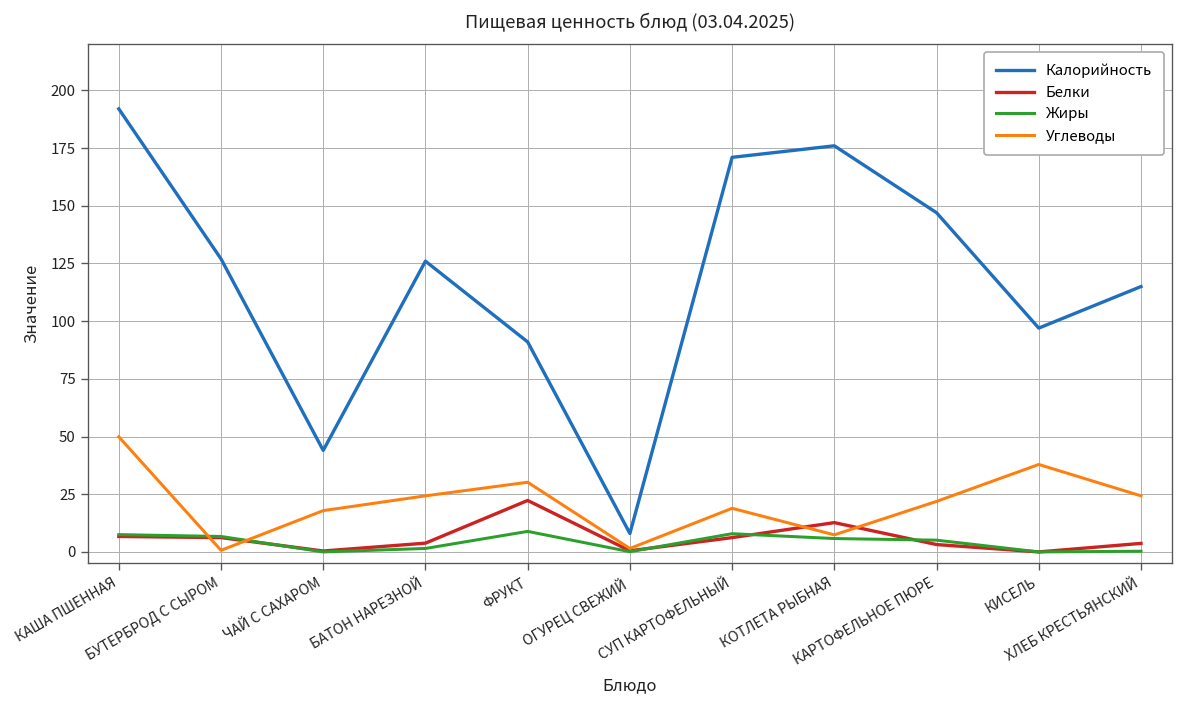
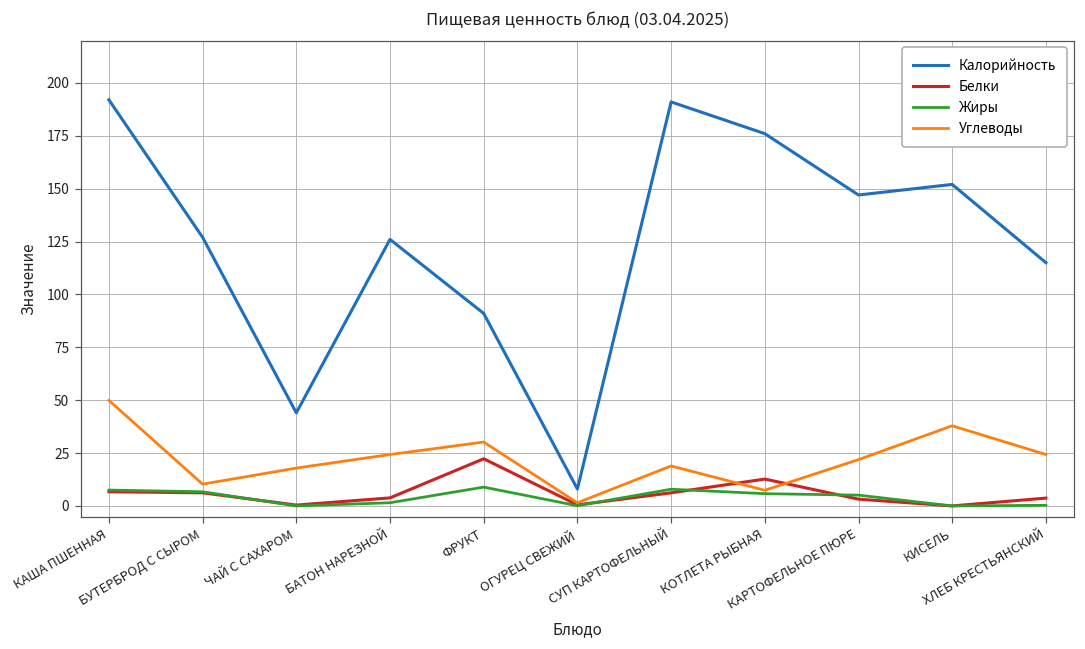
  {
    "Калорийность": {
      "КАША ПШЕННАЯ": 192,
      "БУТЕРБРОД С СЫРОМ": 127,
      "ЧАЙ С САХАРОМ": 44,
      "БАТОН НАРЕЗНОЙ": 126,
      "ФРУКТ": 91,
      "ОГУРЕЦ СВЕЖИЙ": 8,
-     "СУП КАРТОФЕЛЬНЫЙ": 171,
+     "СУП КАРТОФЕЛЬНЫЙ": 191,
      "КОТЛЕТА РЫБНАЯ": 176,
      "КАРТОФЕЛЬНОЕ ПЮРЕ": 147,
-     "КИСЕЛЬ": 97,
+     "КИСЕЛЬ": 152,
      "ХЛЕБ КРЕСТЬЯНСКИЙ": 115
    },
    "Белки": {
      "БАТОН НАРЕЗНОЙ": 4,
      "ФРУКТ": 22,
      "СУП КАРТОФЕЛЬНЫЙ": 6,
      "КОТЛЕТА РЫБНАЯ": 13,
      "КАРТОФЕЛЬНОЕ ПЮРЕ": 3,
      "ХЛЕБ КРЕСТЬЯНСКИЙ": 4
    },
    "Жиры": {
      "БАТОН НАРЕЗНОЙ": 2,
      "ФРУКТ": 9,
      "СУП КАРТОФЕЛЬНЫЙ": 8,
      "КОТЛЕТА РЫБНАЯ": 6,
      "КАРТОФЕЛЬНОЕ ПЮРЕ": 5,
      "ХЛЕБ КРЕСТЬЯНСКИЙ": 0
    },
    "Углеводы": {
      "КАША ПШЕННАЯ": 50,
-     "БУТЕРБРОД С СЫРОМ": 1,
+     "БУТЕРБРОД С СЫРОМ": 10,
      "ЧАЙ С САХАРОМ": 18,
      "БАТОН НАРЕЗНОЙ": 24,
      "ФРУКТ": 30,
      "СУП КАРТОФЕЛЬНЫЙ": 19,
      "КОТЛЕТА РЫБНАЯ": 7,
      "КАРТОФЕЛЬНОЕ ПЮРЕ": 22,
      "КИСЕЛЬ": 38,
      "ХЛЕБ КРЕСТЬЯНСКИЙ": 24
    }
  }
